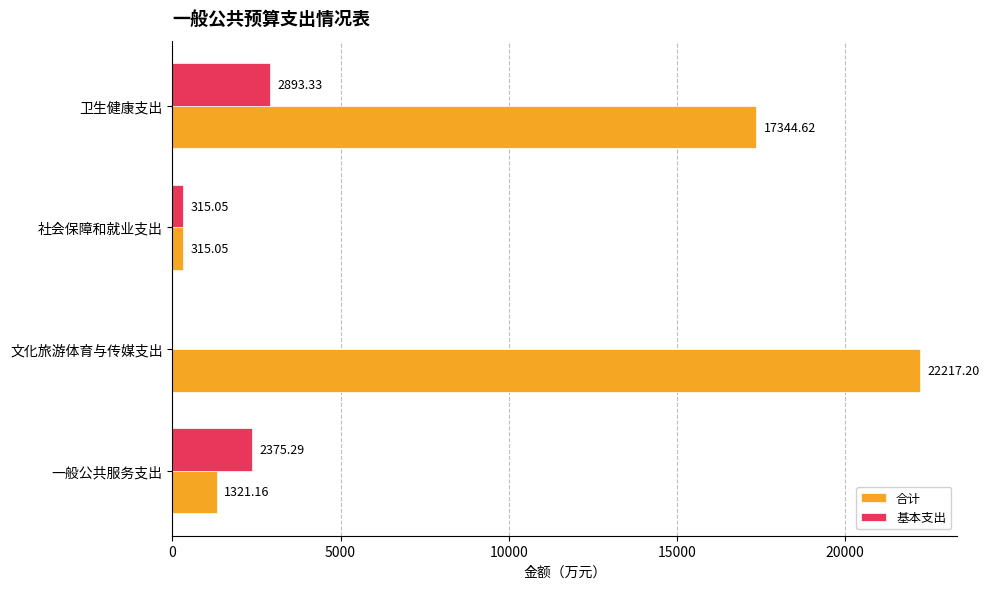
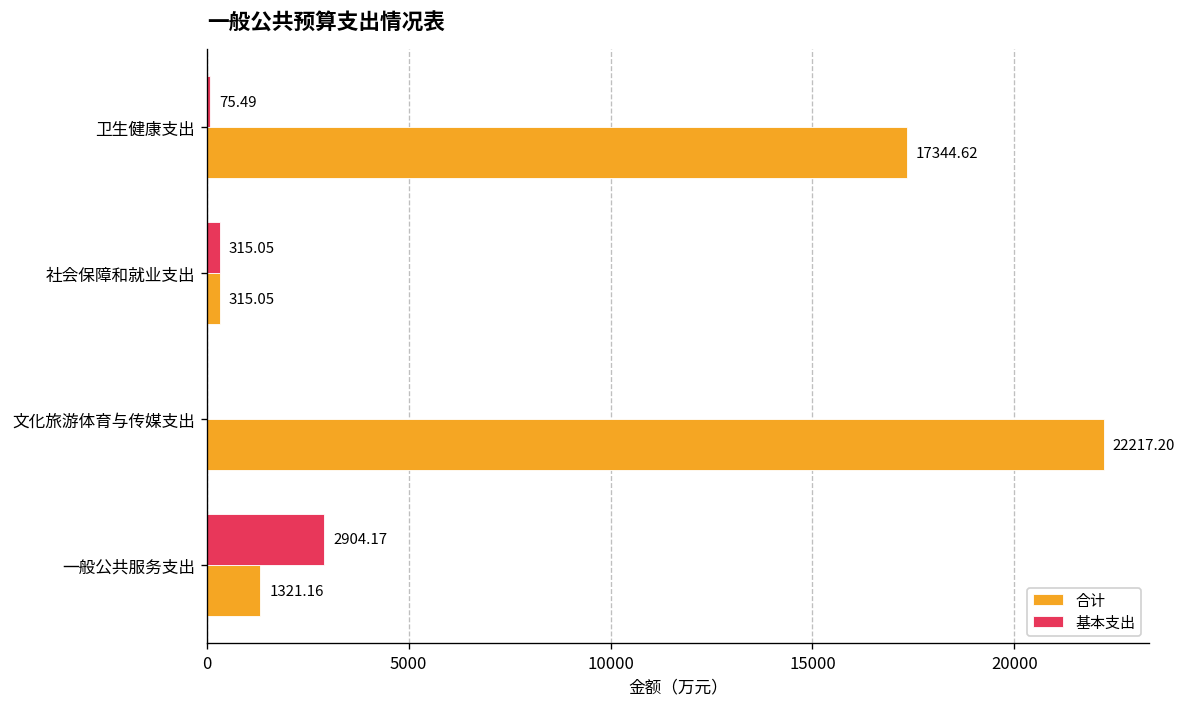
  {
    "合计": {
      "卫生健康支出": 17344.62,
      "社会保障和就业支出": 315.05,
      "文化旅游体育与传媒支出": 22217.20,
      "一般公共服务支出": 1321.16
    },
    "基本支出": {
-     "卫生健康支出": 2893.33,
+     "卫生健康支出": 75.49,
      "社会保障和就业支出": 315.05,
-     "一般公共服务支出": 2375.29
+     "一般公共服务支出": 2904.17
    }
  }
